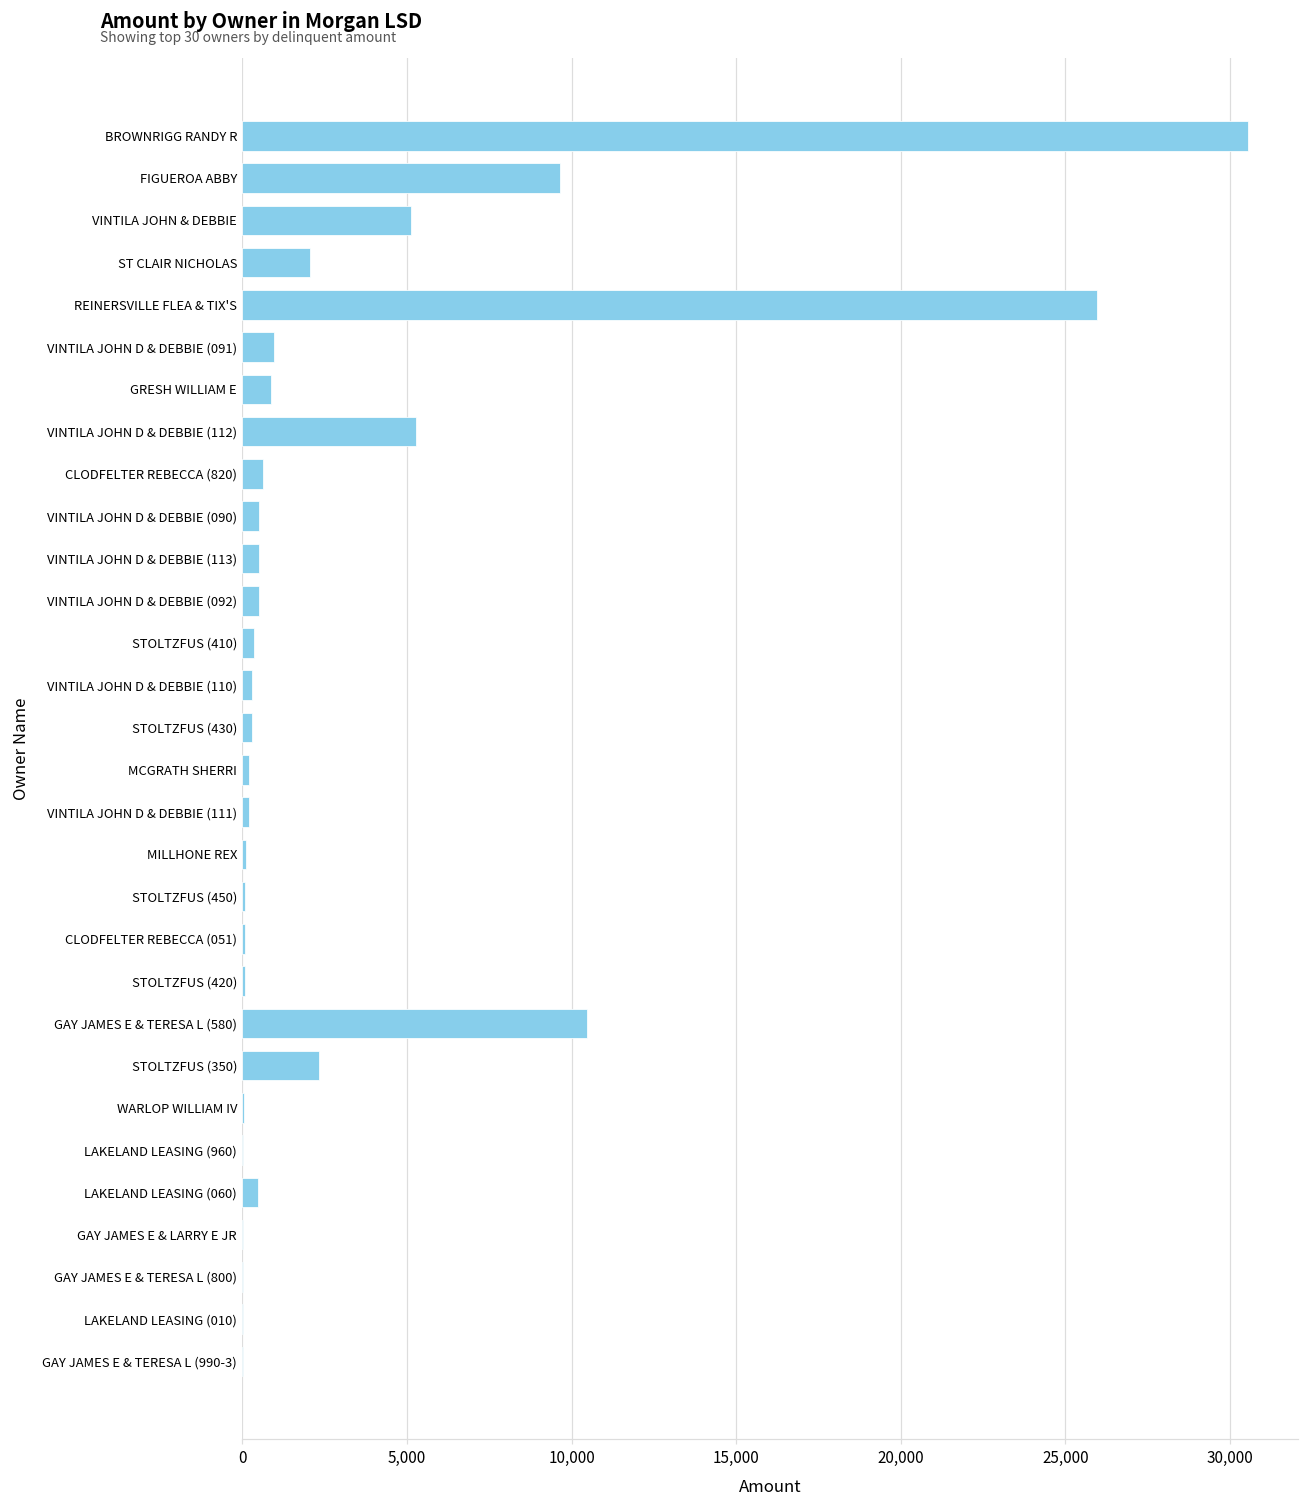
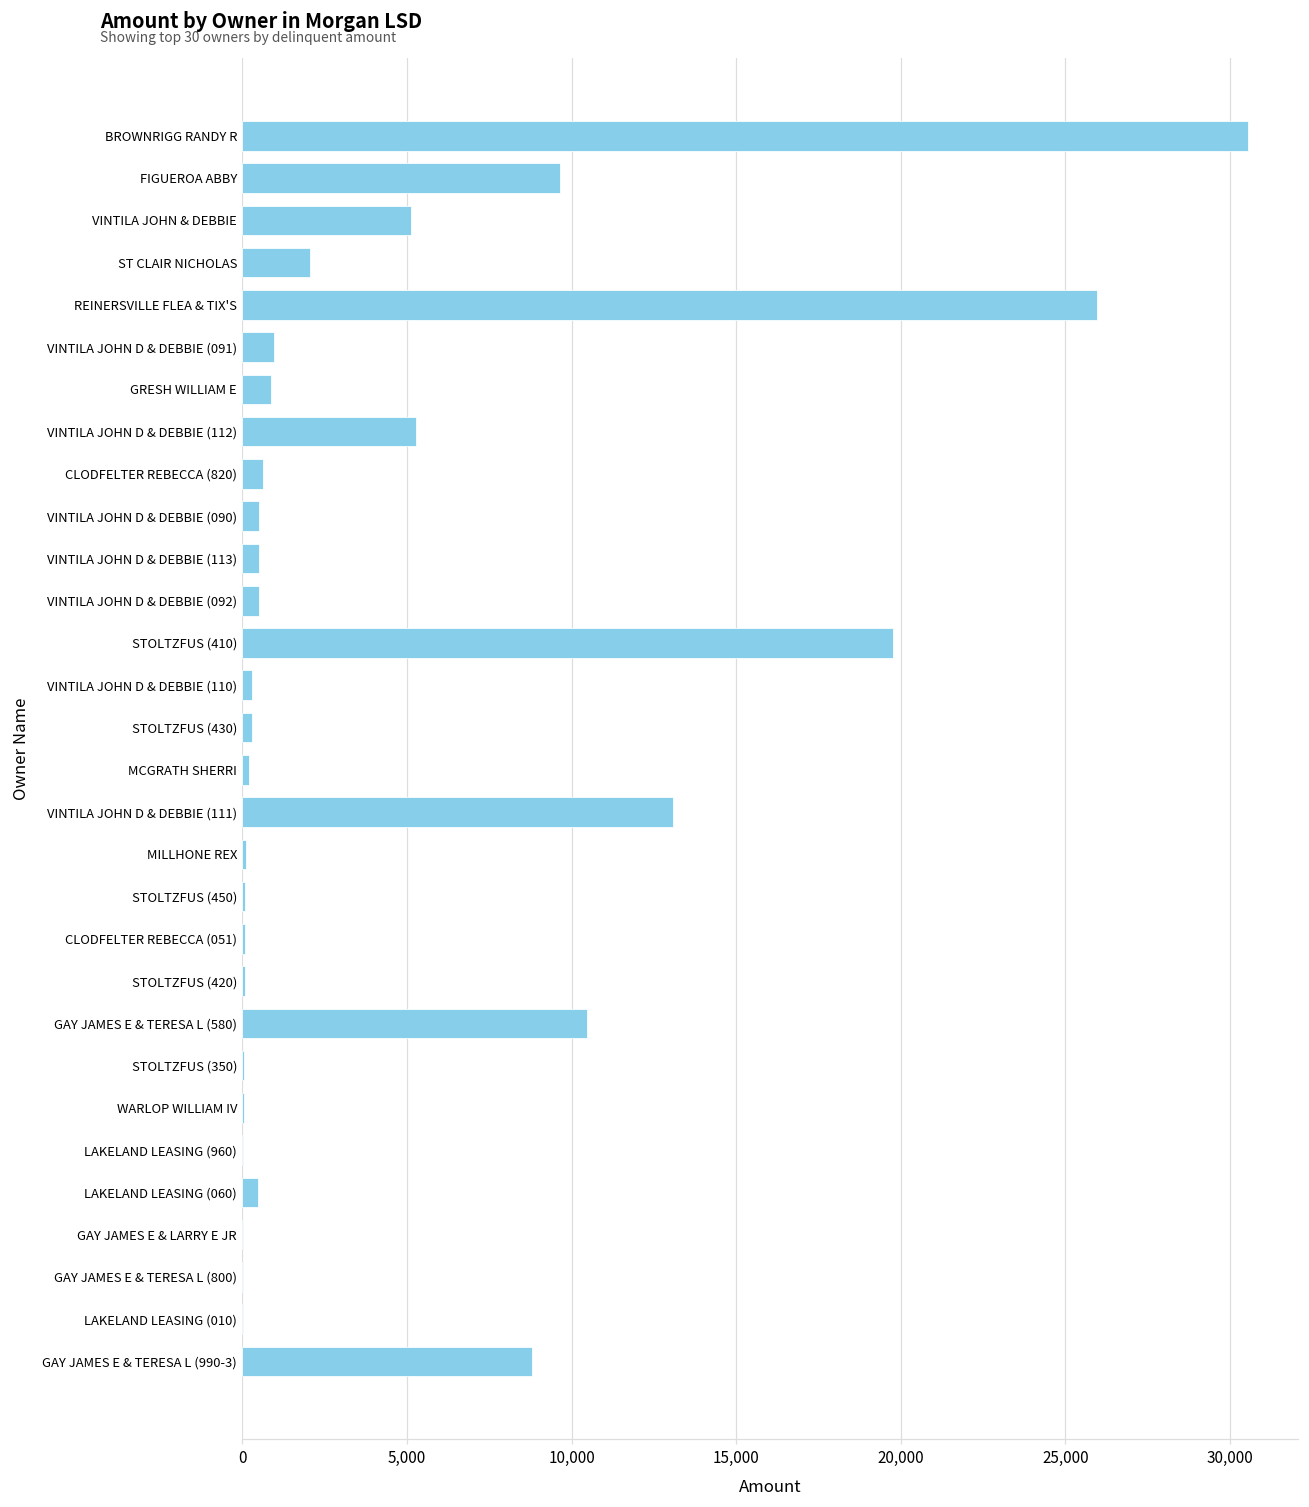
  {
    "BROWNRIGG RANDY R": "30,500",
    "FIGUEROA ABBY": "9,700",
    "VINTILA JOHN & DEBBIE": "5,100",
    "ST CLAIR NICHOLAS": "2,000",
    "REINERSVILLE FLEA & TIX'S": "26,000",
    "VINTILA JOHN D & DEBBIE (091)": "1,000",
    "GRESH WILLIAM E": "900",
    "VINTILA JOHN D & DEBBIE (112)": "5,300",
    "CLODFELTER REBECCA (820)": "600",
    "VINTILA JOHN D & DEBBIE (090)": "500",
    "VINTILA JOHN D & DEBBIE (113)": "500",
    "VINTILA JOHN D & DEBBIE (092)": "500",
-   "STOLTZFUS (410)": "300",
+   "STOLTZFUS (410)": "19,800",
    "VINTILA JOHN D & DEBBIE (110)": "300",
    "STOLTZFUS (430)": "300",
    "MCGRATH SHERRI": "200",
-   "VINTILA JOHN D & DEBBIE (111)": "200",
+   "VINTILA JOHN D & DEBBIE (111)": "13,100",
    "MILLHONE REX": "100",
    "STOLTZFUS (450)": "100",
    "GAY JAMES E & TERESA L (580)": "10,500",
-   "STOLTZFUS (350)": "2,300",
+   "STOLTZFUS (350)": "100",
    "LAKELAND LEASING (060)": "500",
-   "GAY JAMES E & TERESA L (990-3)": "0"
+   "GAY JAMES E & TERESA L (990-3)": "8,800"
  }
